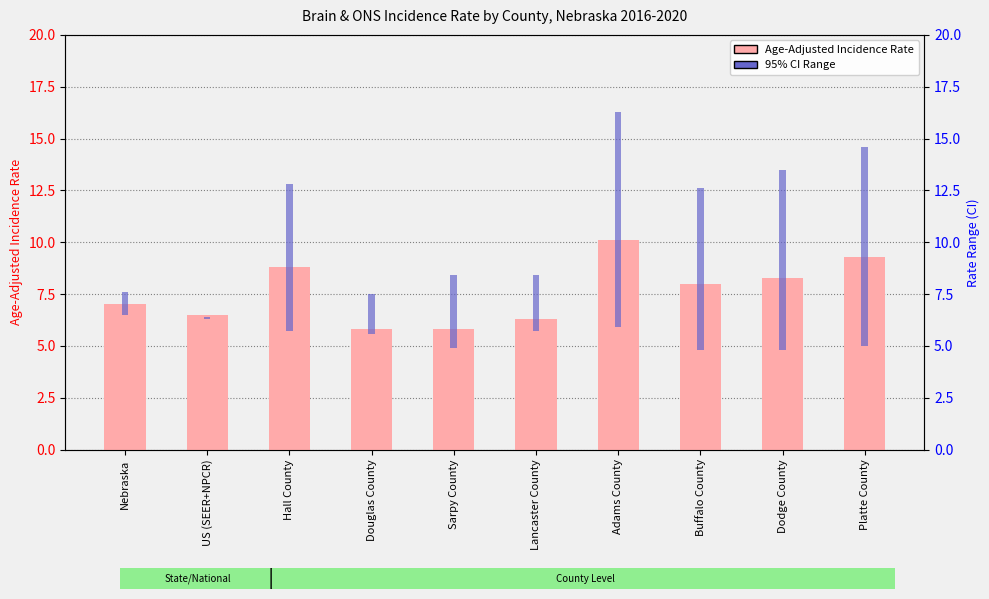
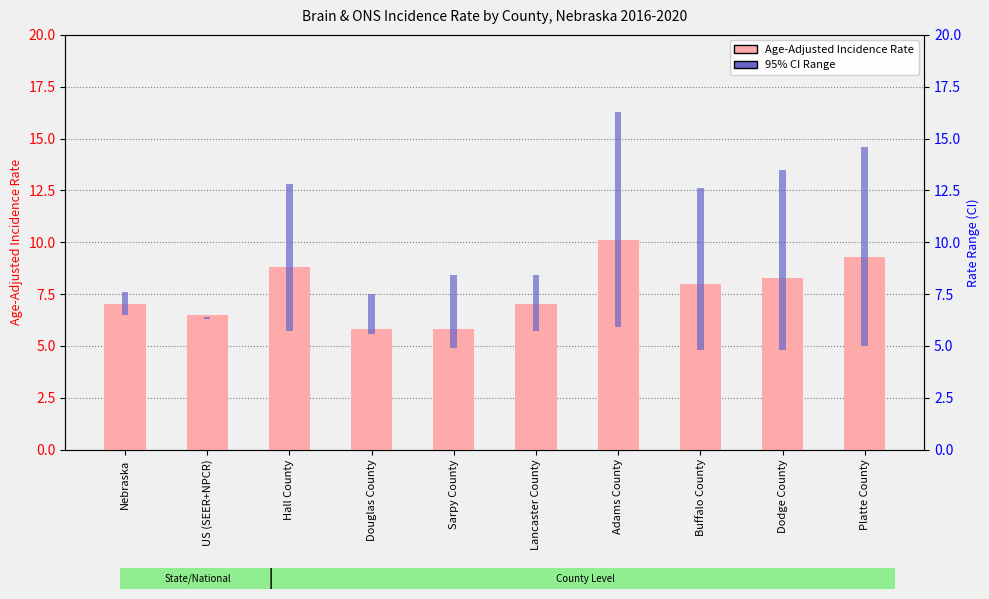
  {
    "Age-Adjusted Incidence Rate": {
      "Nebraska": 7.0,
      "US (SEER+NPCR)": 6.5,
      "Hall County": 8.8,
      "Douglas County": 5.8,
      "Sarpy County": 5.8,
-     "Lancaster County": 6.3,
+     "Lancaster County": 7.0,
      "Adams County": 10.1,
      "Buffalo County": 8.0,
      "Dodge County": 8.3,
      "Platte County": 9.3
    }
  }
